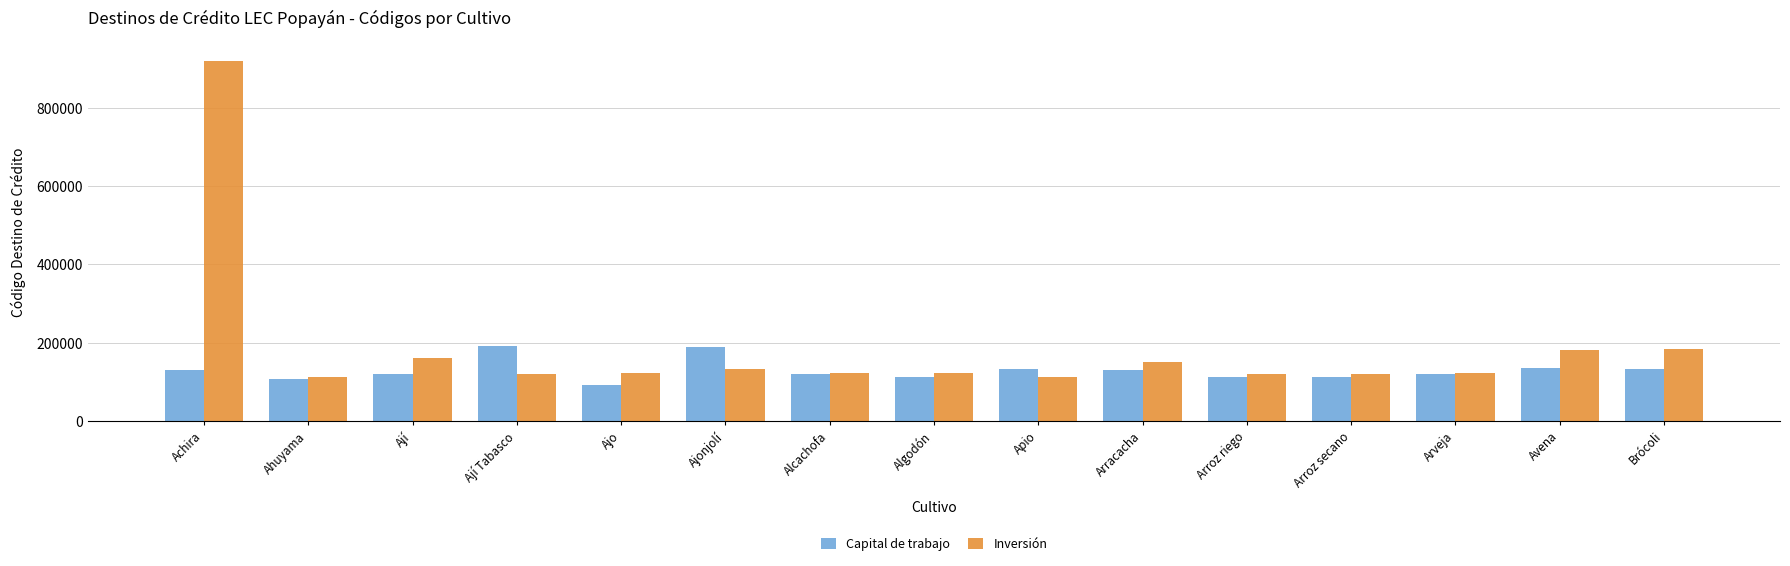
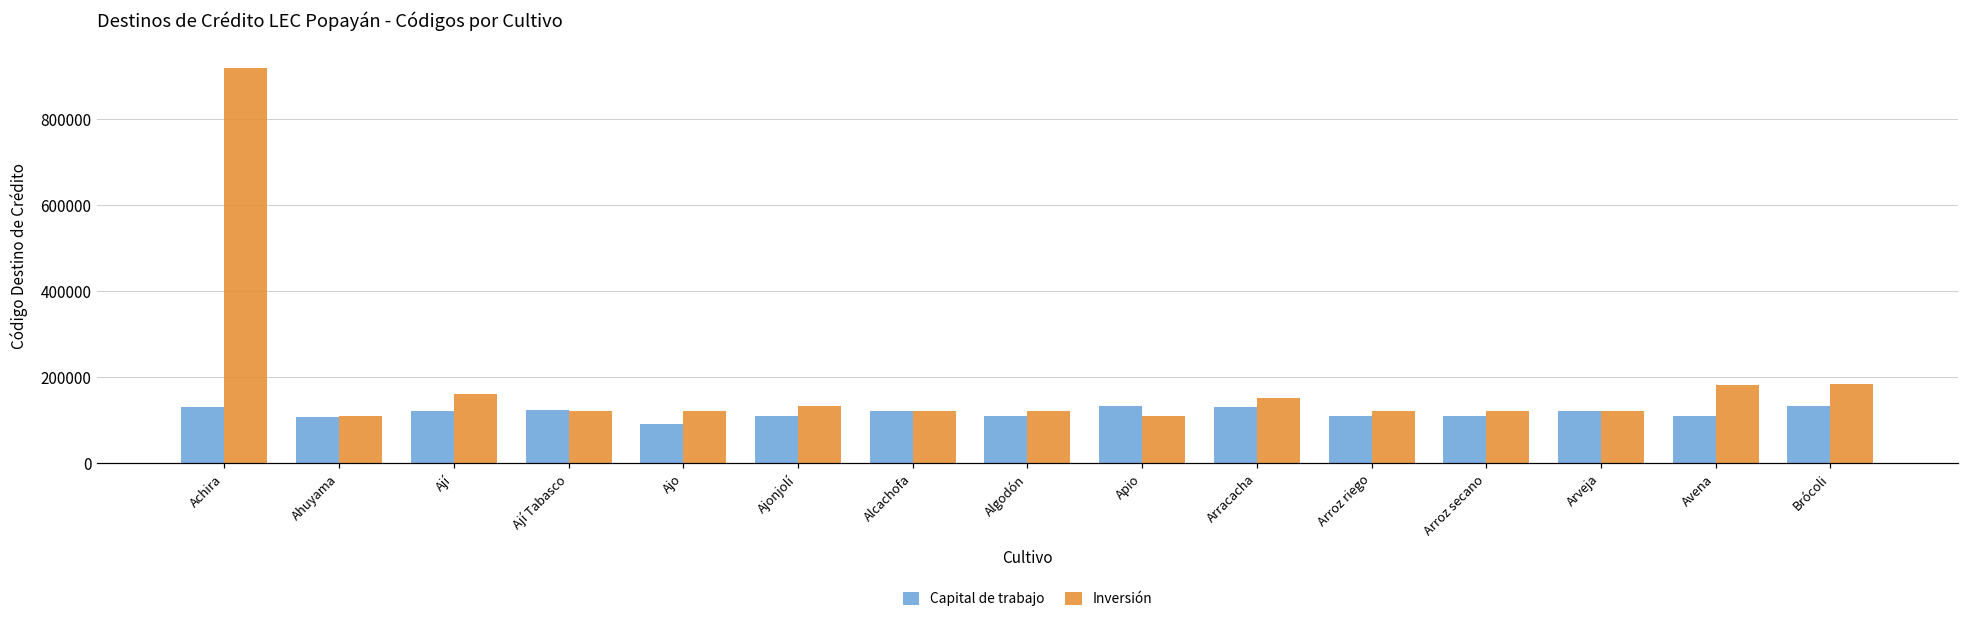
  {
    "Capital de trabajo": {
      "Achira": 130000,
      "Ahuyama": 110000,
      "Ají": 120000,
-     "Ají Tabasco": 190000,
+     "Ají Tabasco": 120000,
      "Ajo": 90000,
-     "Ajonjolí": 190000,
+     "Ajonjolí": 110000,
      "Alcachofa": 120000,
      "Algodón": 110000,
      "Apio": 130000,
      "Arracacha": 130000,
      "Arroz riego": 110000,
      "Arroz secano": 110000,
      "Arveja": 120000,
-     "Avena": 140000,
+     "Avena": 110000,
      "Brócoli": 130000
    },
    "Inversión": {
      "Achira": 920000,
      "Ahuyama": 110000,
      "Ají": 160000,
      "Ají Tabasco": 120000,
      "Ajo": 120000,
      "Ajonjolí": 130000,
      "Alcachofa": 120000,
      "Algodón": 120000,
      "Apio": 110000,
      "Arracacha": 150000,
      "Arroz riego": 120000,
      "Arroz secano": 120000,
      "Arveja": 120000,
      "Avena": 180000,
      "Brócoli": 190000
    }
  }
